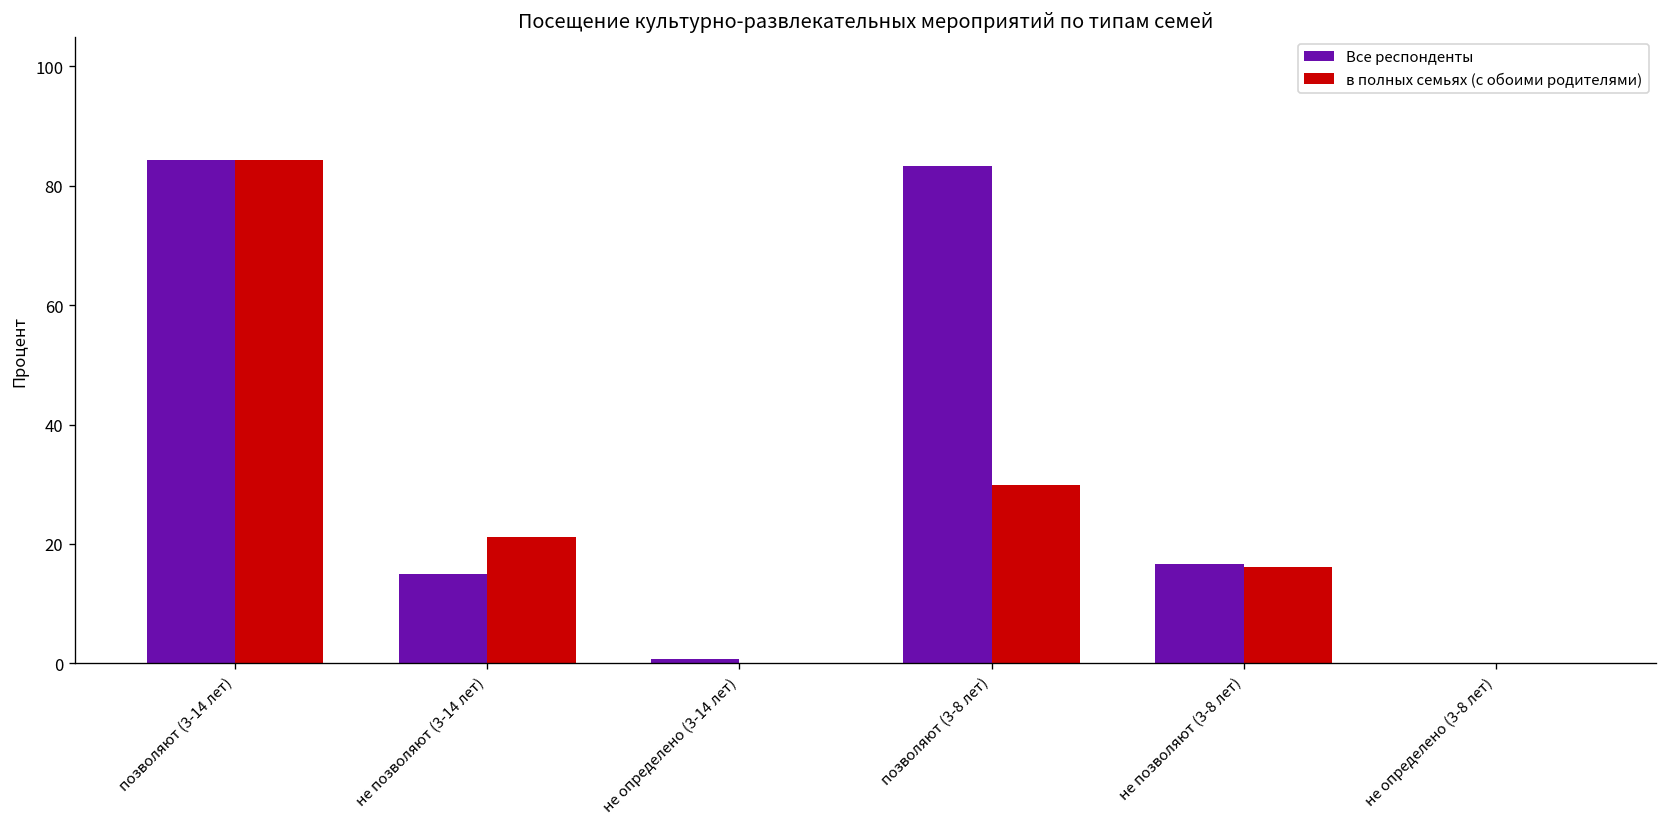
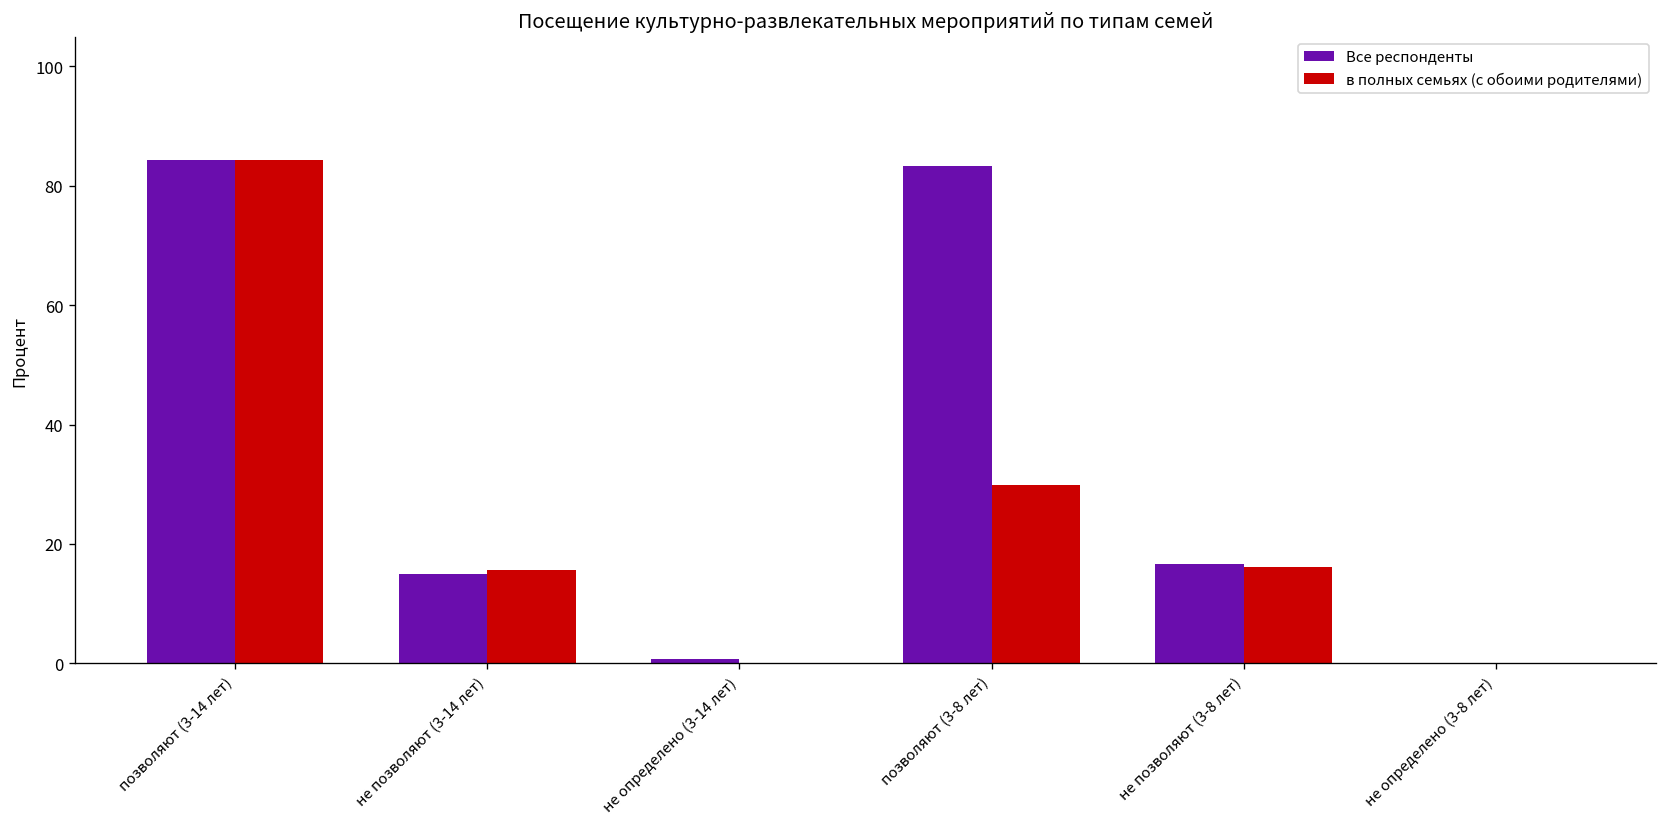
  {
    "Все респонденты": {
      "позволяют (3-14 лет)": 84,
      "не позволяют (3-14 лет)": 15,
      "не определено (3-14 лет)": 1,
      "позволяют (3-8 лет)": 83,
      "не позволяют (3-8 лет)": 17,
      "не определено (3-8 лет)": 0
    },
    "в полных семьях (с обоими родителями)": {
      "позволяют (3-14 лет)": 84,
-     "не позволяют (3-14 лет)": 21,
+     "не позволяют (3-14 лет)": 16,
      "не определено (3-14 лет)": 0,
      "позволяют (3-8 лет)": 30,
      "не позволяют (3-8 лет)": 16,
      "не определено (3-8 лет)": 0
    }
  }
